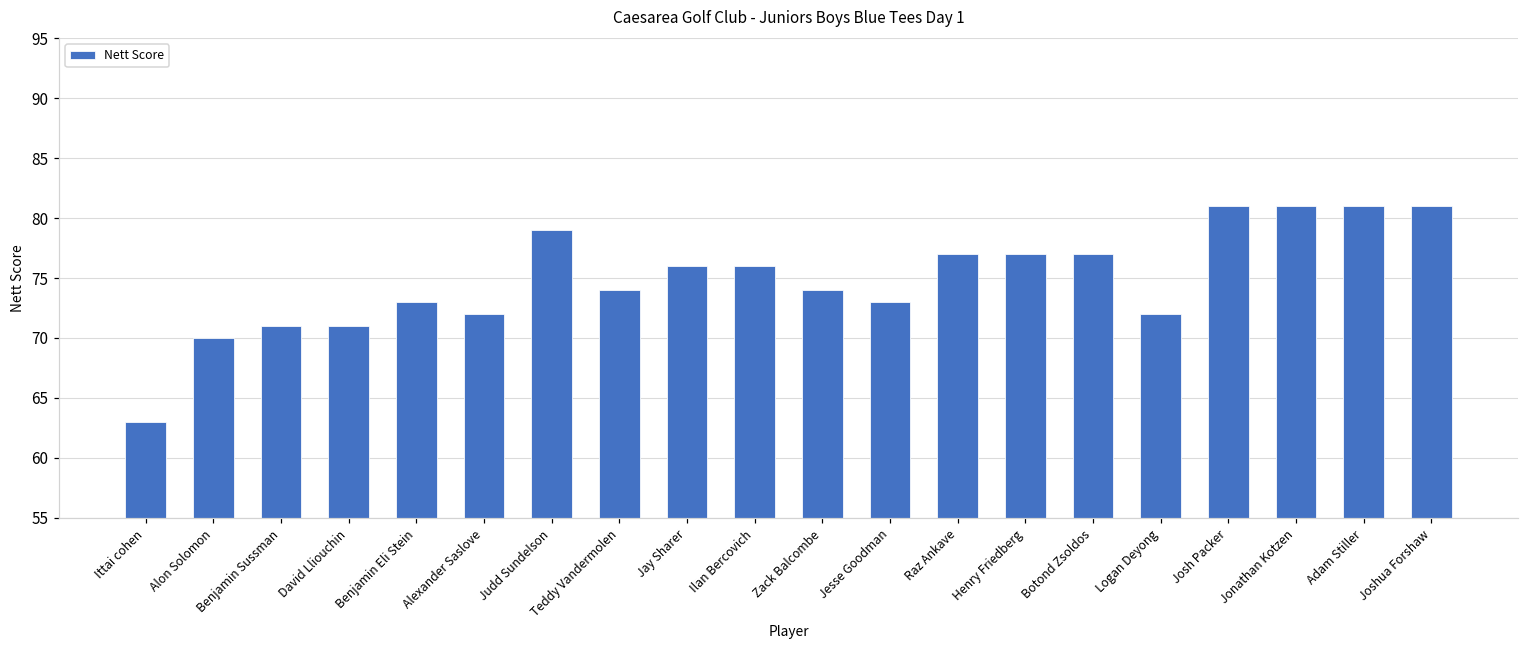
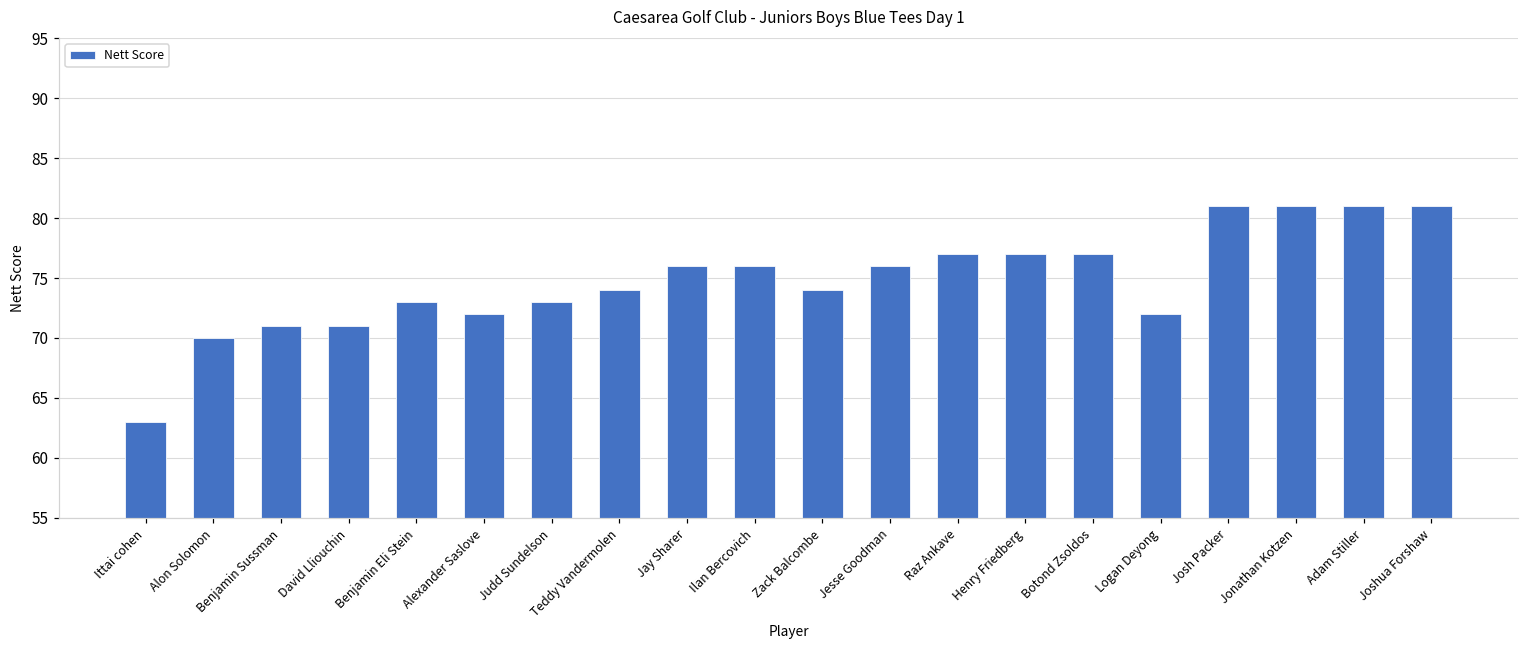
  {
    "Ittai cohen": 63,
    "Alon Solomon": 70,
    "Benjamin Sussman": 71,
    "David Lliouchin": 71,
    "Benjamin Eli Stein": 73,
    "Alexander Saslove": 72,
-   "Judd Sundelson": 79,
+   "Judd Sundelson": 73,
    "Teddy Vandermolen": 74,
    "Jay Sharer": 76,
    "Ilan Bercovich": 76,
    "Zack Balcombe": 74,
-   "Jesse Goodman": 73,
+   "Jesse Goodman": 76,
    "Raz Ankave": 77,
    "Henry Friedberg": 77,
    "Botond Zsoldos": 77,
    "Logan Deyong": 72,
    "Josh Packer": 81,
    "Jonathan Kotzen": 81,
    "Adam Stiller": 81,
    "Joshua Forshaw": 81
  }
